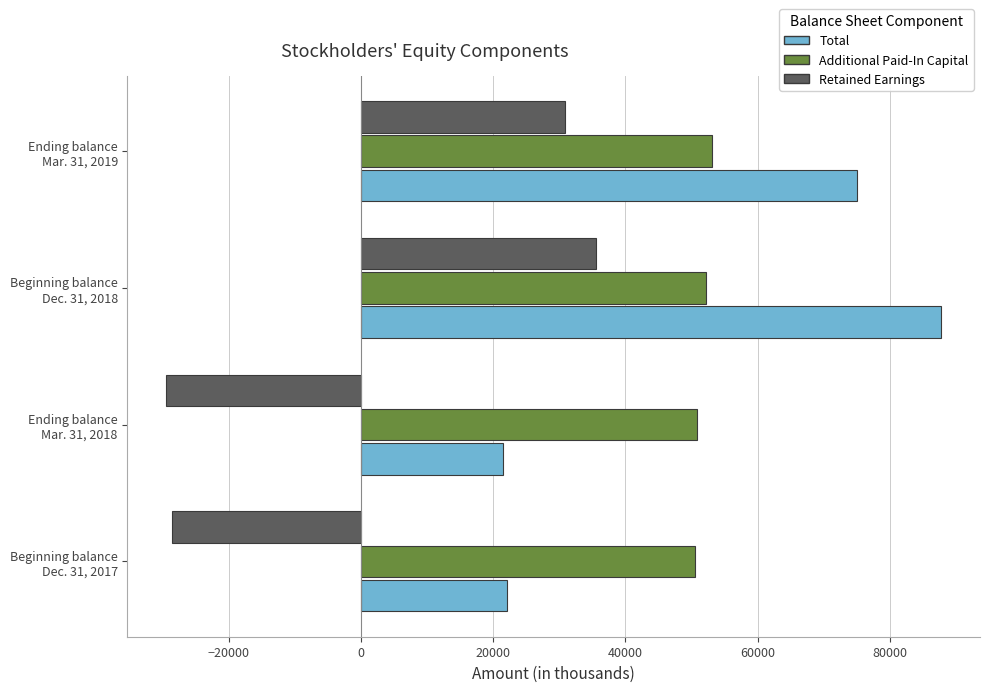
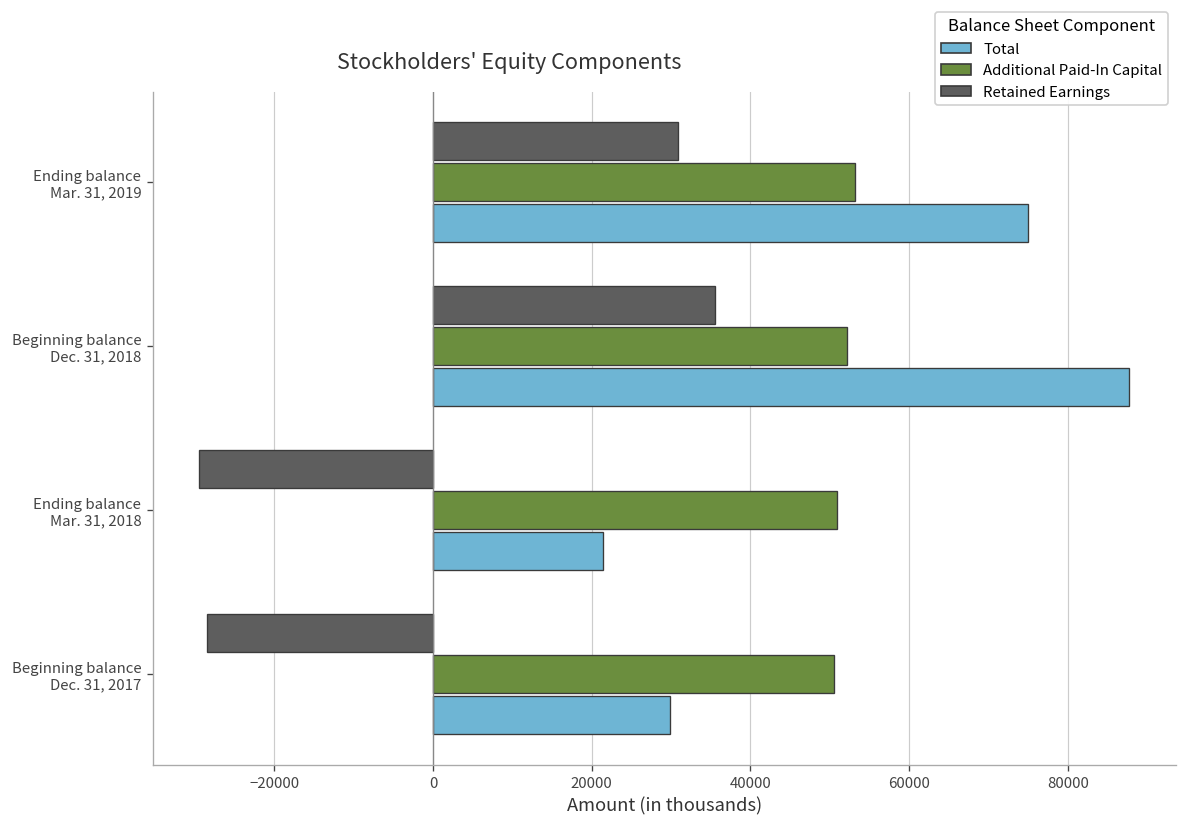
  {
    "Total": {
      "Ending balance Mar. 31, 2019": 75000,
      "Beginning balance Dec. 31, 2018": 88000,
      "Ending balance Mar. 31, 2018": 21000,
-     "Beginning balance Dec. 31, 2017": 22000
+     "Beginning balance Dec. 31, 2017": 30000
    }
  }
